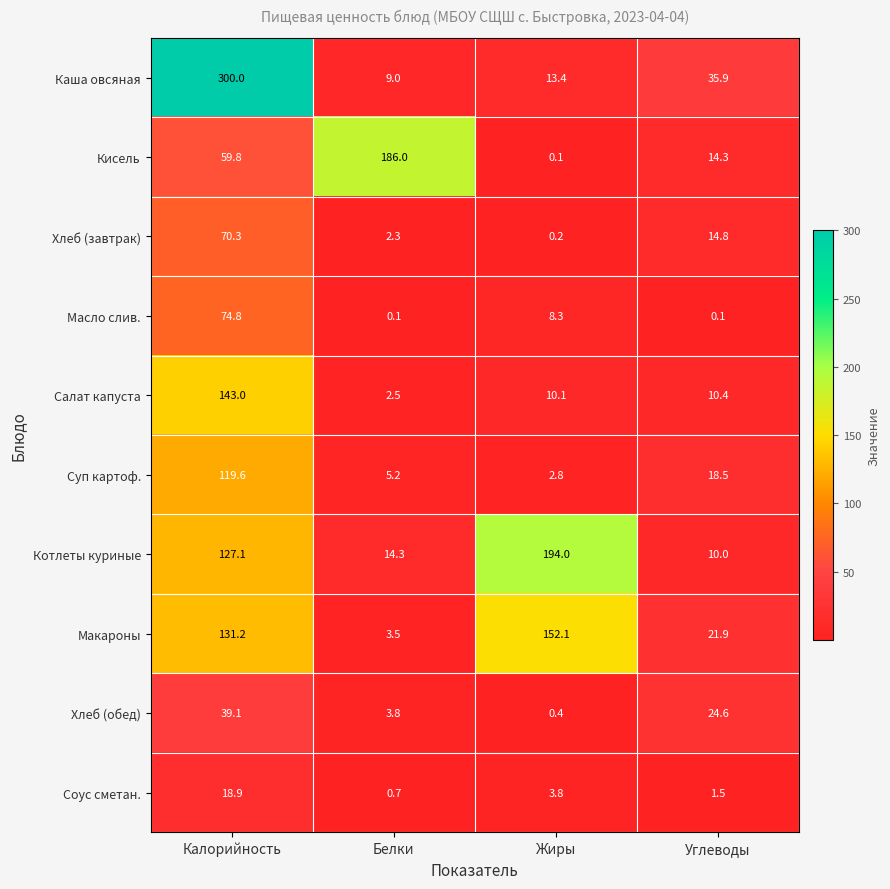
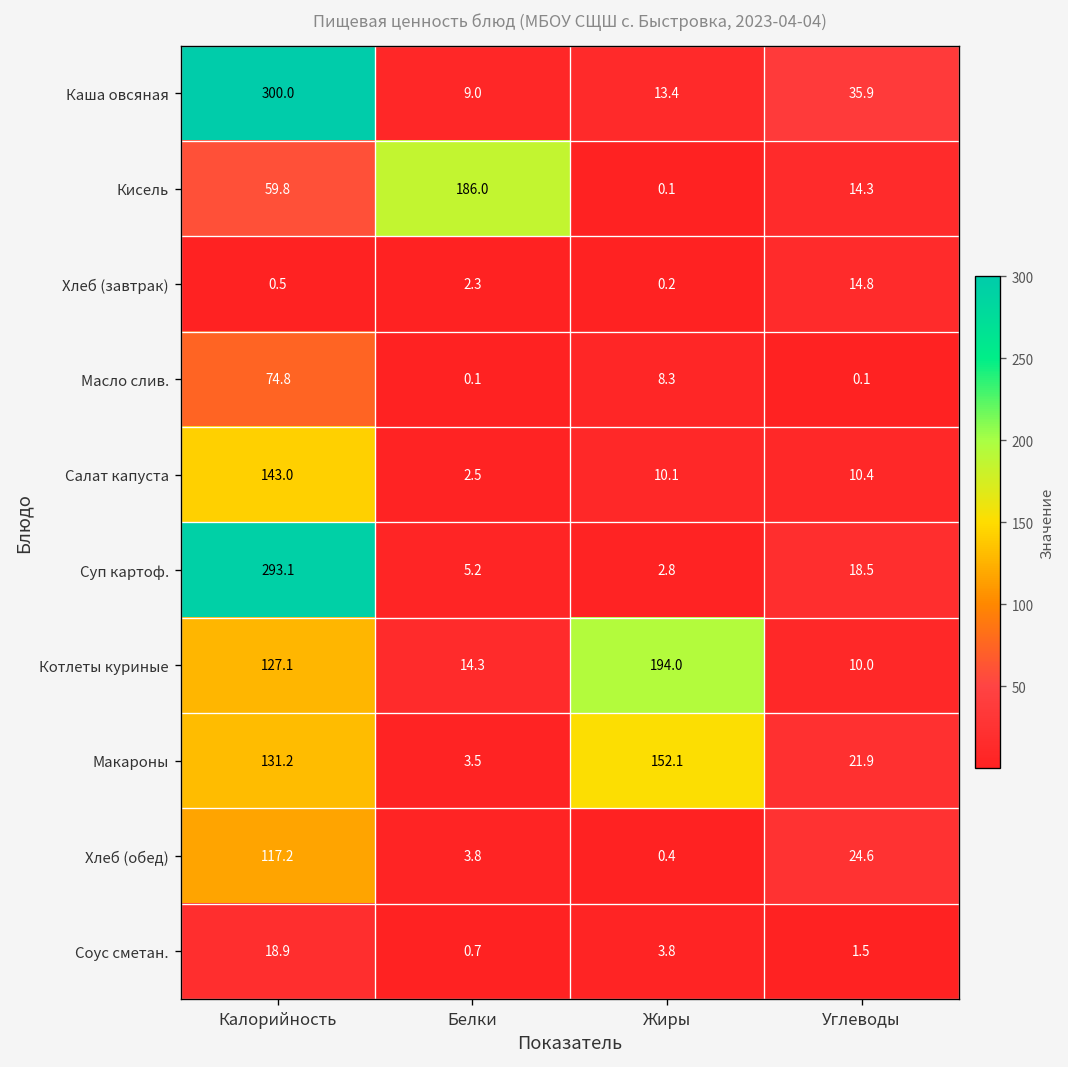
  {
    "Каша овсяная": {
      "Калорийность": 300.0,
      "Белки": 9.0,
      "Жиры": 13.4,
      "Углеводы": 35.9
    },
    "Кисель": {
      "Калорийность": 59.8,
      "Белки": 186.0,
      "Жиры": 0.1,
      "Углеводы": 14.3
    },
    "Хлеб (завтрак)": {
-     "Калорийность": 70.3,
+     "Калорийность": 0.5,
      "Белки": 2.3,
      "Жиры": 0.2,
      "Углеводы": 14.8
    },
    "Масло слив.": {
      "Калорийность": 74.8,
      "Белки": 0.1,
      "Жиры": 8.3,
      "Углеводы": 0.1
    },
    "Салат капуста": {
      "Калорийность": 143.0,
      "Белки": 2.5,
      "Жиры": 10.1,
      "Углеводы": 10.4
    },
    "Суп картоф.": {
-     "Калорийность": 119.6,
+     "Калорийность": 293.1,
      "Белки": 5.2,
      "Жиры": 2.8,
      "Углеводы": 18.5
    },
    "Котлеты куриные": {
      "Калорийность": 127.1,
      "Белки": 14.3,
      "Жиры": 194.0,
      "Углеводы": 10.0
    },
    "Макароны": {
      "Калорийность": 131.2,
      "Белки": 3.5,
      "Жиры": 152.1,
      "Углеводы": 21.9
    },
    "Хлеб (обед)": {
-     "Калорийность": 39.1,
+     "Калорийность": 117.2,
      "Белки": 3.8,
      "Жиры": 0.4,
      "Углеводы": 24.6
    },
    "Соус сметан.": {
      "Калорийность": 18.9,
      "Белки": 0.7,
      "Жиры": 3.8,
      "Углеводы": 1.5
    }
  }
